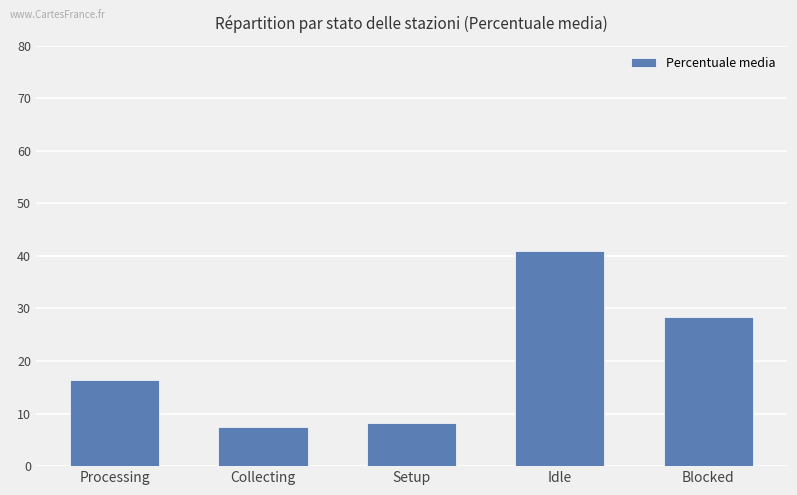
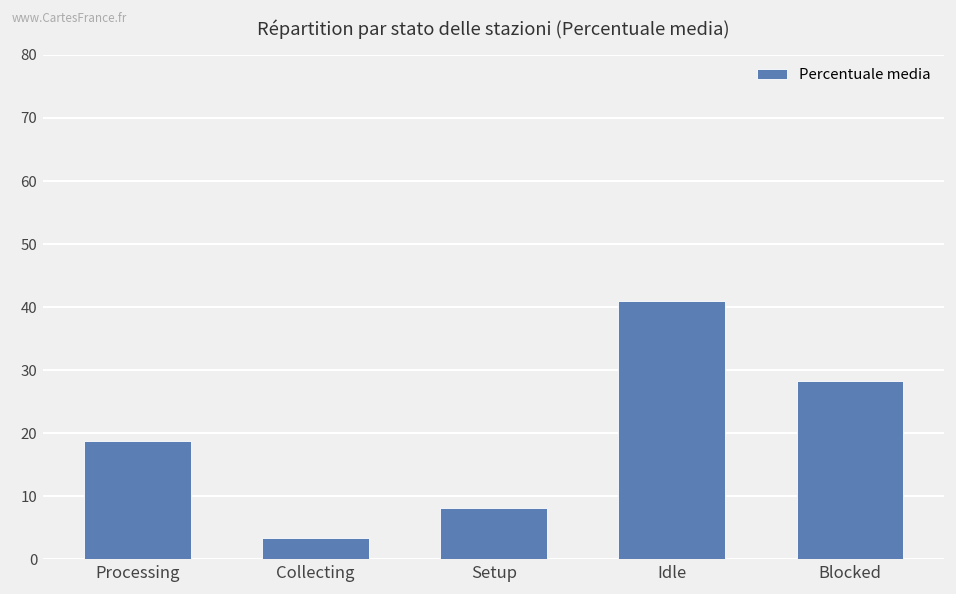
  {
-   "Processing": 16,
-   "Collecting": 7,
+   "Processing": 19,
+   "Collecting": 3,
    "Setup": 8,
    "Idle": 41,
    "Blocked": 28
  }
